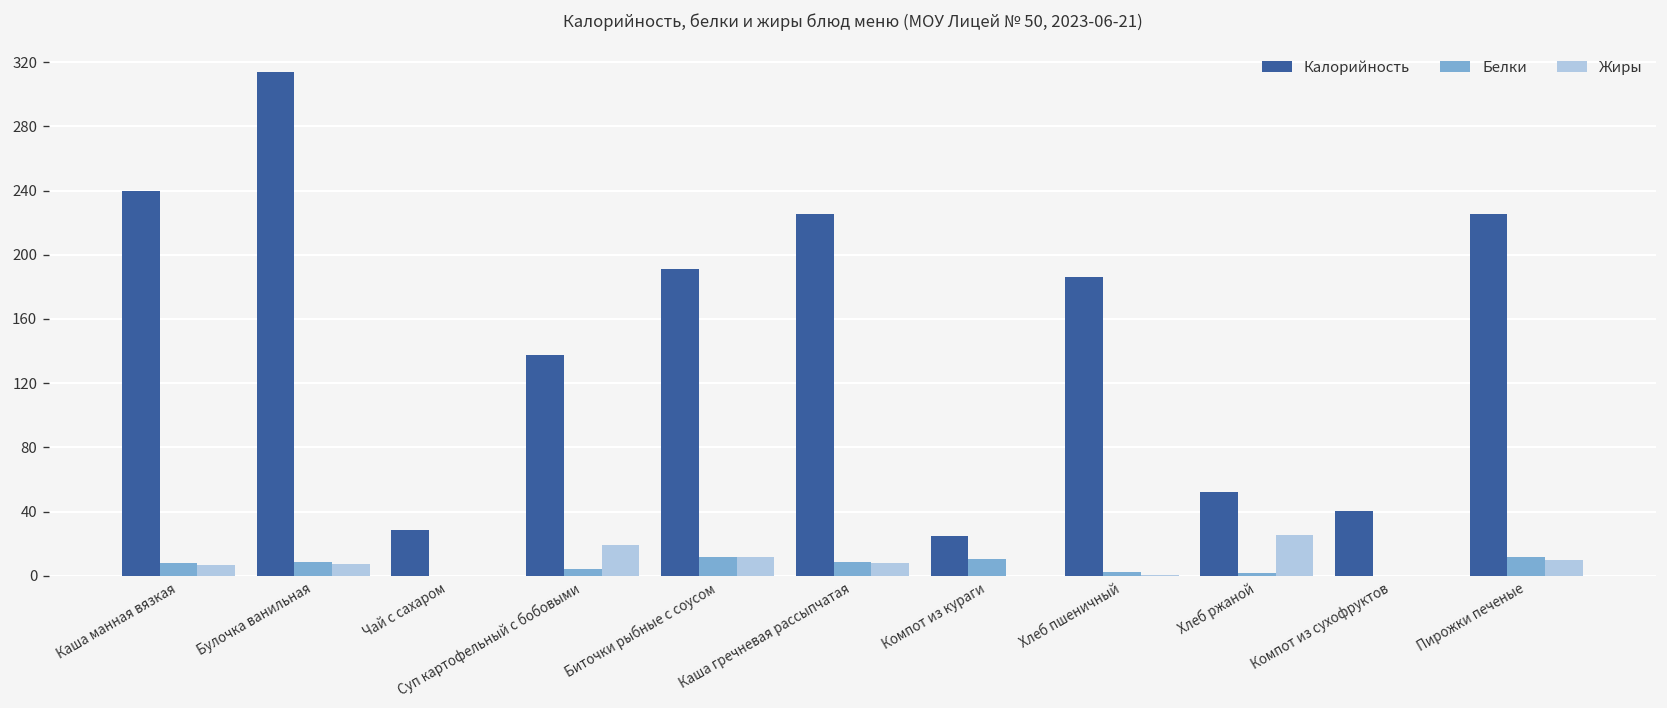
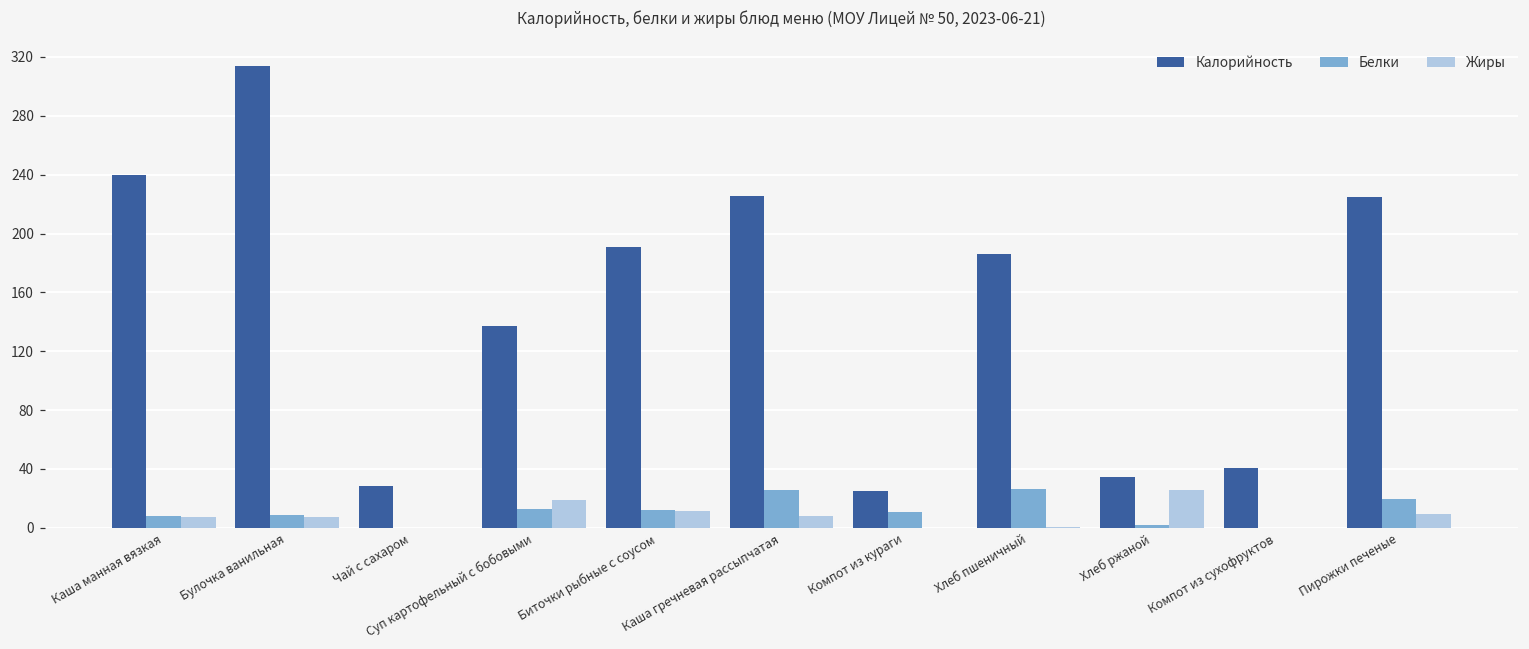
  {
    "Калорийность": {
      "Каша манная вязкая": 240,
      "Булочка ванильная": 314,
      "Чай с сахаром": 28,
      "Суп картофельный с бобовыми": 137,
      "Биточки рыбные с соусом": 191,
      "Каша гречневая рассыпчатая": 226,
      "Компот из кураги": 25,
      "Хлеб пшеничный": 186,
-     "Хлеб ржаной": 52,
+     "Хлеб ржаной": 35,
      "Компот из сухофруктов": 40,
      "Пирожки печеные": 225
    },
    "Белки": {
      "Каша манная вязкая": 8,
      "Булочка ванильная": 9,
-     "Суп картофельный с бобовыми": 5,
+     "Суп картофельный с бобовыми": 13,
      "Биточки рыбные с соусом": 12,
-     "Каша гречневая рассыпчатая": 9,
+     "Каша гречневая рассыпчатая": 26,
      "Компот из кураги": 11,
-     "Хлеб пшеничный": 2,
+     "Хлеб пшеничный": 27,
      "Хлеб ржаной": 2,
-     "Пирожки печеные": 12
+     "Пирожки печеные": 20
    },
    "Жиры": {
      "Каша манная вязкая": 7,
      "Булочка ванильная": 8,
      "Чай с сахаром": 0,
      "Суп картофельный с бобовыми": 19,
      "Биточки рыбные с соусом": 12,
      "Каша гречневая рассыпчатая": 8,
      "Хлеб ржаной": 26,
      "Компот из сухофруктов": 0,
      "Пирожки печеные": 10
    }
  }
